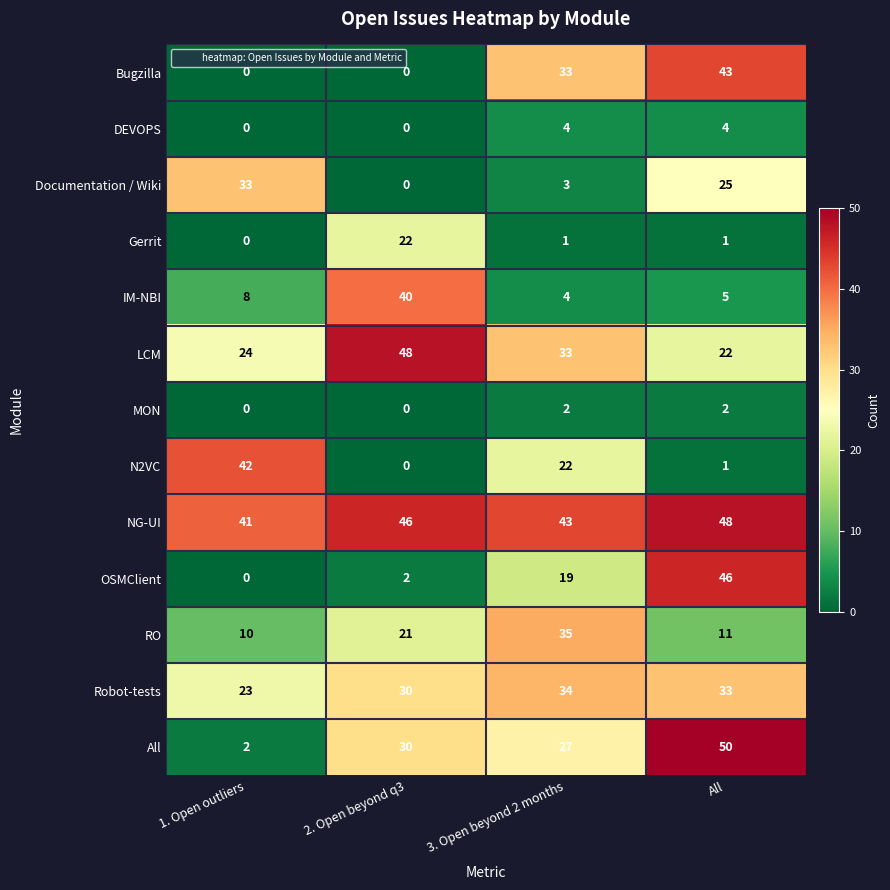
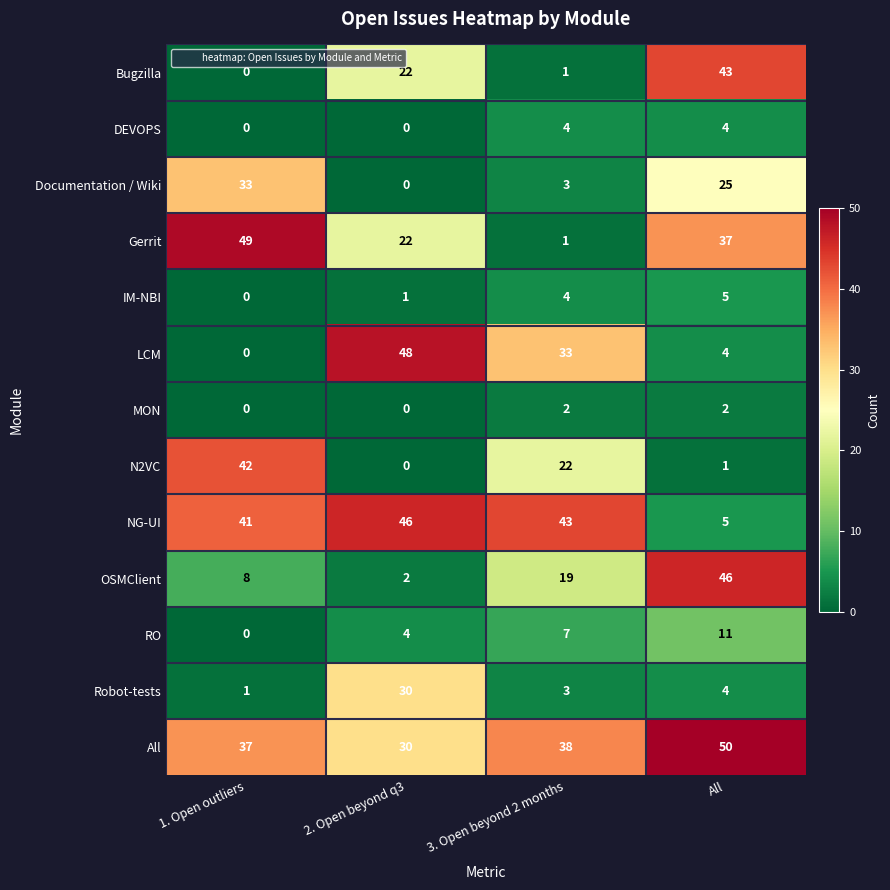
  {
    "Bugzilla": {
-     "2. Open beyond q3": 0,
-     "3. Open beyond 2 months": 33,
+     "2. Open beyond q3": 22,
+     "3. Open beyond 2 months": 1,
      "All": 43
    },
    "DEVOPS": {
      "1. Open outliers": 0,
      "2. Open beyond q3": 0,
      "3. Open beyond 2 months": 4,
      "All": 4
    },
    "Documentation / Wiki": {
      "1. Open outliers": 33,
      "2. Open beyond q3": 0,
      "3. Open beyond 2 months": 3,
      "All": 25
    },
    "Gerrit": {
-     "1. Open outliers": 0,
+     "1. Open outliers": 49,
      "2. Open beyond q3": 22,
      "3. Open beyond 2 months": 1,
-     "All": 1
+     "All": 37
    },
    "IM-NBI": {
-     "1. Open outliers": 8,
-     "2. Open beyond q3": 40,
+     "1. Open outliers": 0,
+     "2. Open beyond q3": 1,
      "3. Open beyond 2 months": 4,
      "All": 5
    },
    "LCM": {
-     "1. Open outliers": 24,
+     "1. Open outliers": 0,
      "2. Open beyond q3": 48,
      "3. Open beyond 2 months": 33,
-     "All": 22
+     "All": 4
    },
    "MON": {
      "1. Open outliers": 0,
      "2. Open beyond q3": 0,
      "3. Open beyond 2 months": 2,
      "All": 2
    },
    "N2VC": {
      "1. Open outliers": 42,
      "2. Open beyond q3": 0,
      "3. Open beyond 2 months": 22,
      "All": 1
    },
    "NG-UI": {
      "1. Open outliers": 41,
      "2. Open beyond q3": 46,
      "3. Open beyond 2 months": 43,
-     "All": 48
+     "All": 5
    },
    "OSMClient": {
-     "1. Open outliers": 0,
+     "1. Open outliers": 8,
      "2. Open beyond q3": 2,
      "3. Open beyond 2 months": 19,
      "All": 46
    },
    "RO": {
-     "1. Open outliers": 10,
-     "2. Open beyond q3": 21,
-     "3. Open beyond 2 months": 35,
+     "1. Open outliers": 0,
+     "2. Open beyond q3": 4,
+     "3. Open beyond 2 months": 7,
      "All": 11
    },
    "Robot-tests": {
-     "1. Open outliers": 23,
+     "1. Open outliers": 1,
      "2. Open beyond q3": 30,
-     "3. Open beyond 2 months": 34,
-     "All": 33
+     "3. Open beyond 2 months": 3,
+     "All": 4
    },
    "All": {
-     "1. Open outliers": 2,
+     "1. Open outliers": 37,
      "2. Open beyond q3": 30,
-     "3. Open beyond 2 months": 27,
+     "3. Open beyond 2 months": 38,
      "All": 50
    }
  }
